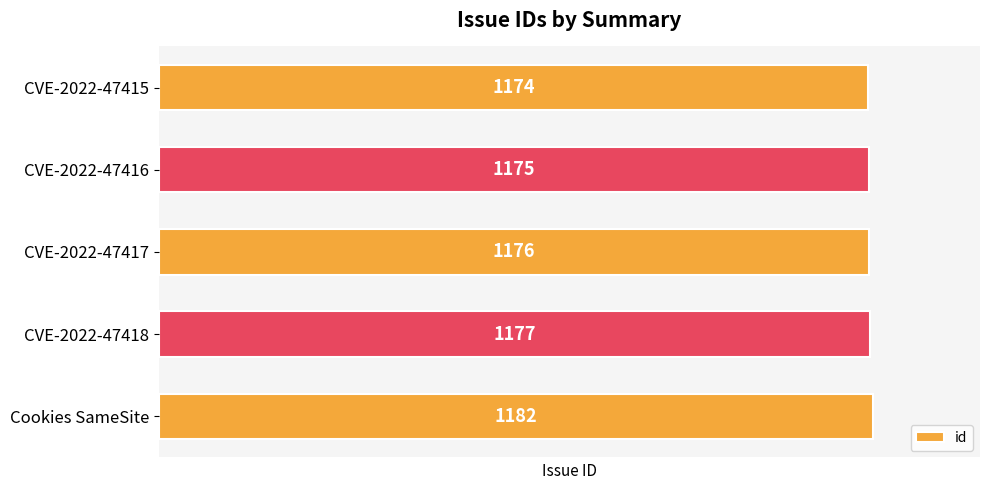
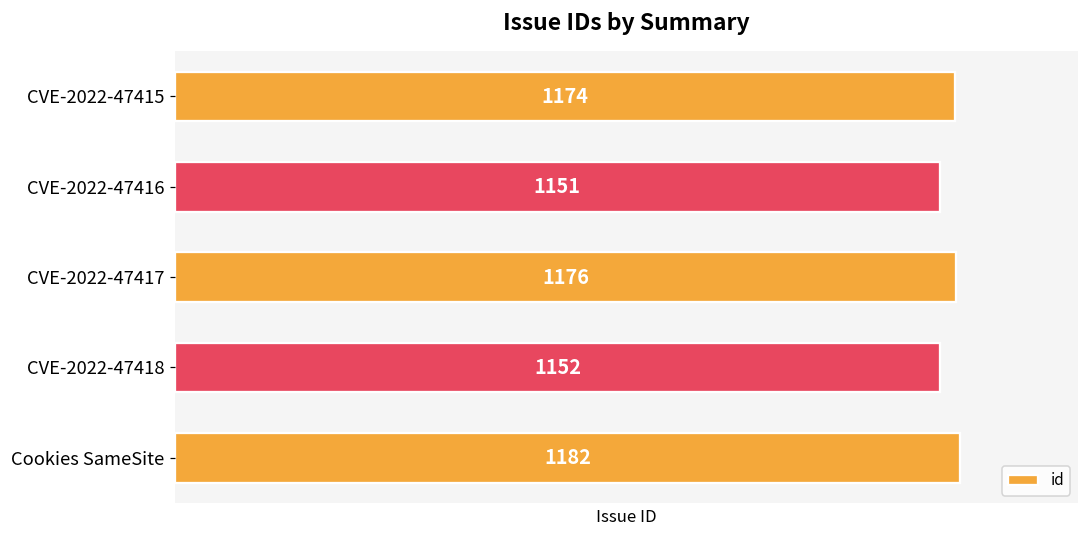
  {
    "CVE-2022-47415": 1174,
-   "CVE-2022-47416": 1175,
+   "CVE-2022-47416": 1151,
    "CVE-2022-47417": 1176,
-   "CVE-2022-47418": 1177,
+   "CVE-2022-47418": 1152,
    "Cookies SameSite": 1182
  }
